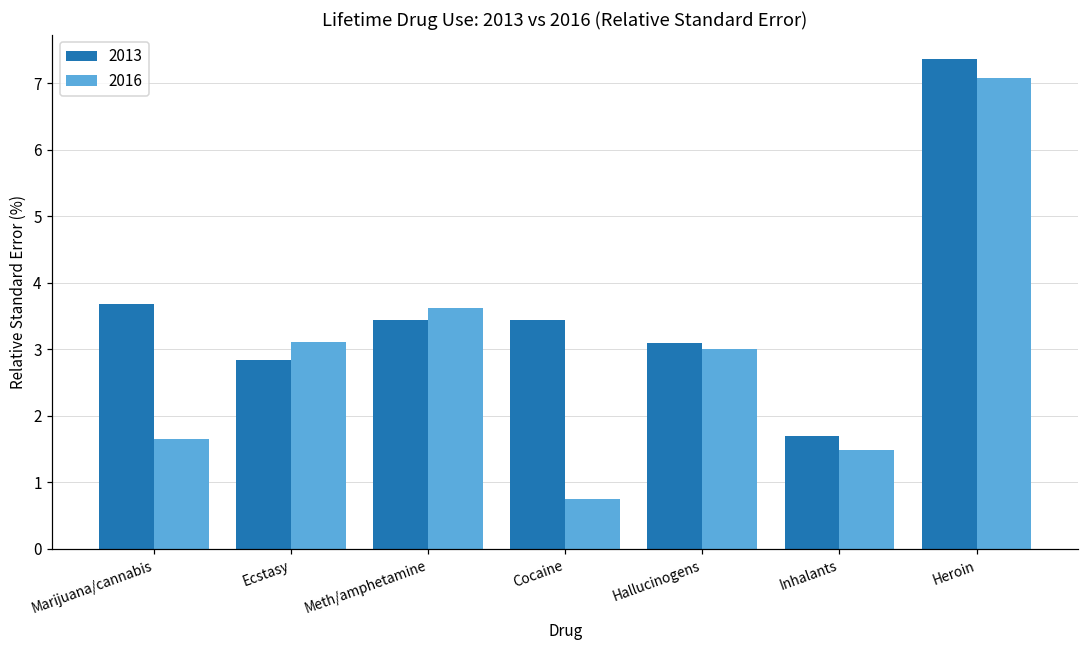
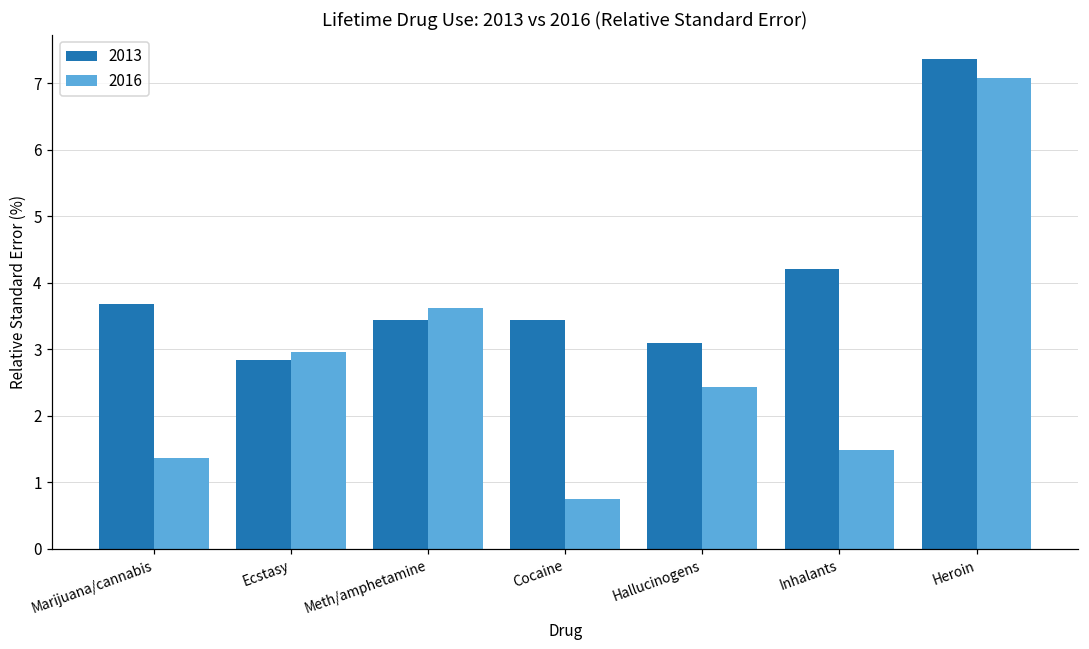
  {
    "2013": {
      "Marijuana/cannabis": 3.7,
      "Ecstasy": 2.8,
      "Meth/amphetamine": 3.4,
      "Cocaine": 3.4,
      "Hallucinogens": 3.1,
-     "Inhalants": 1.7,
+     "Inhalants": 4.2,
      "Heroin": 7.4
    },
    "2016": {
-     "Marijuana/cannabis": 1.6,
-     "Ecstasy": 3.1,
+     "Marijuana/cannabis": 1.4,
+     "Ecstasy": 3.0,
      "Meth/amphetamine": 3.6,
      "Cocaine": 0.8,
-     "Hallucinogens": 3.0,
+     "Hallucinogens": 2.4,
      "Inhalants": 1.5,
      "Heroin": 7.1
    }
  }
